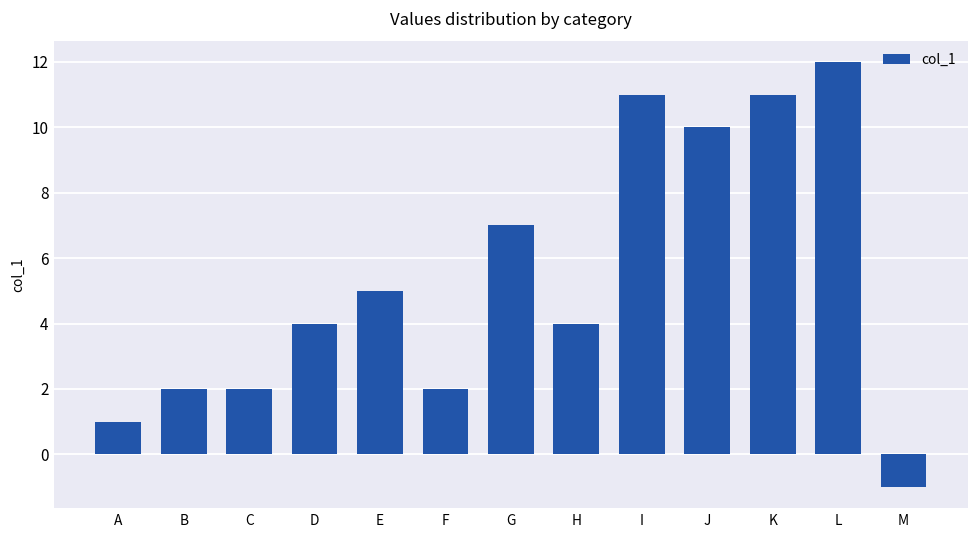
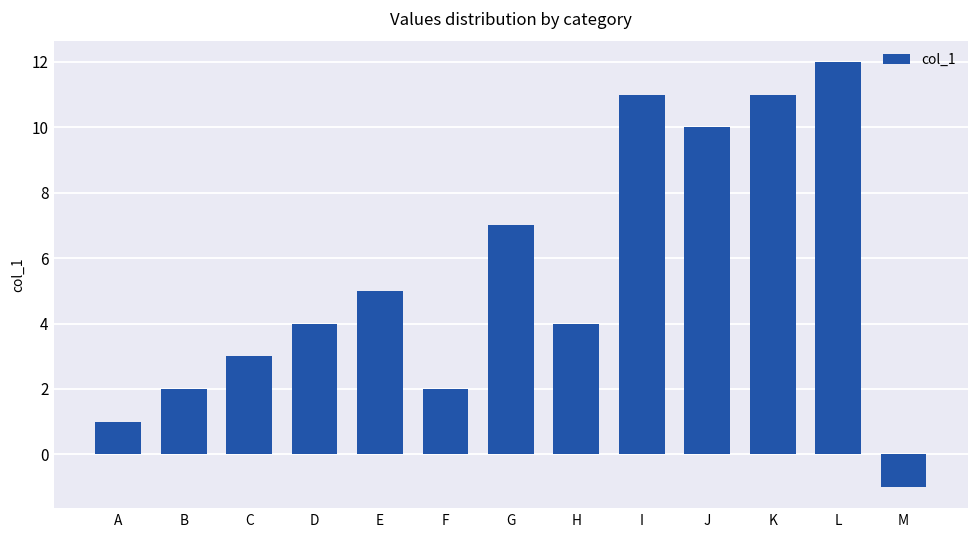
  {
    "A": 1,
    "B": 2,
-   "C": 2,
+   "C": 3,
    "D": 4,
    "E": 5,
    "F": 2,
    "G": 7,
    "H": 4,
    "I": 11,
    "J": 10,
    "K": 11,
    "L": 12,
    "M": -1
  }
